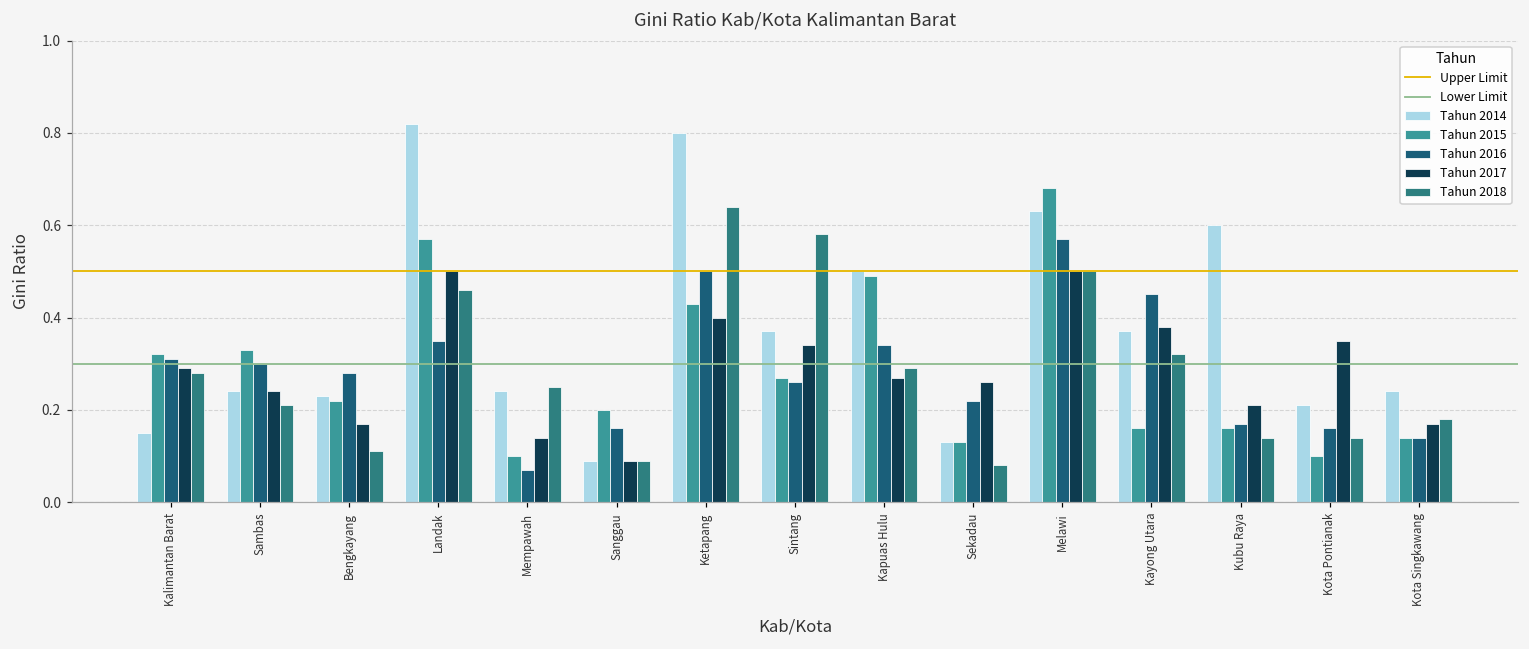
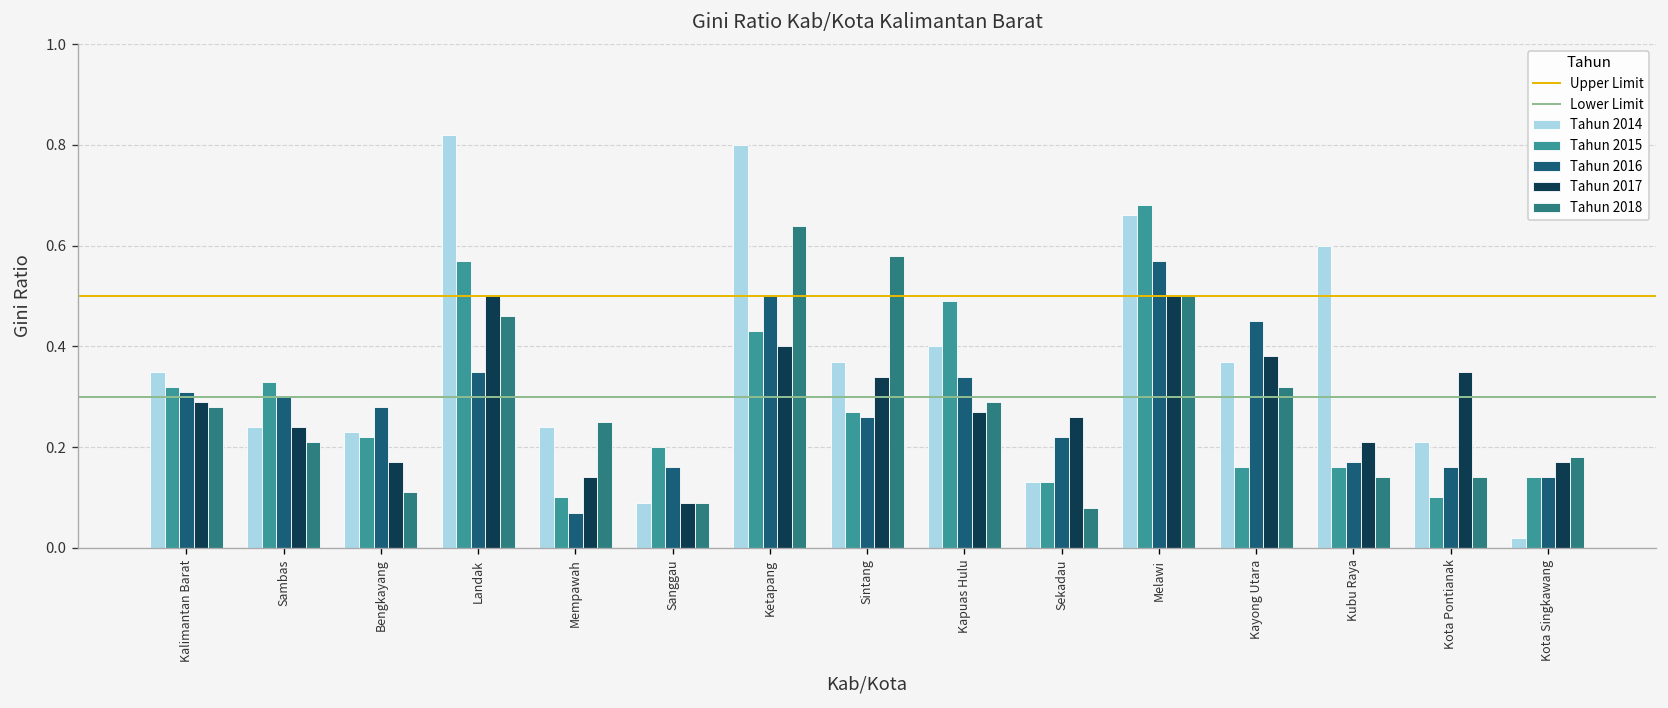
  {
    "Tahun 2014": {
-     "Kalimantan Barat": 0.15,
+     "Kalimantan Barat": 0.35,
      "Sambas": 0.24,
      "Bengkayang": 0.23,
      "Landak": 0.82,
      "Mempawah": 0.24,
      "Sanggau": 0.09,
      "Ketapang": 0.80,
      "Sintang": 0.37,
-     "Kapuas Hulu": 0.5,
+     "Kapuas Hulu": 0.4,
      "Sekadau": 0.13,
-     "Melawi": 0.63,
+     "Melawi": 0.66,
      "Kayong Utara": 0.37,
      "Kubu Raya": 0.60,
      "Kota Pontianak": 0.21,
-     "Kota Singkawang": 0.24
+     "Kota Singkawang": 0.02
    }
  }
